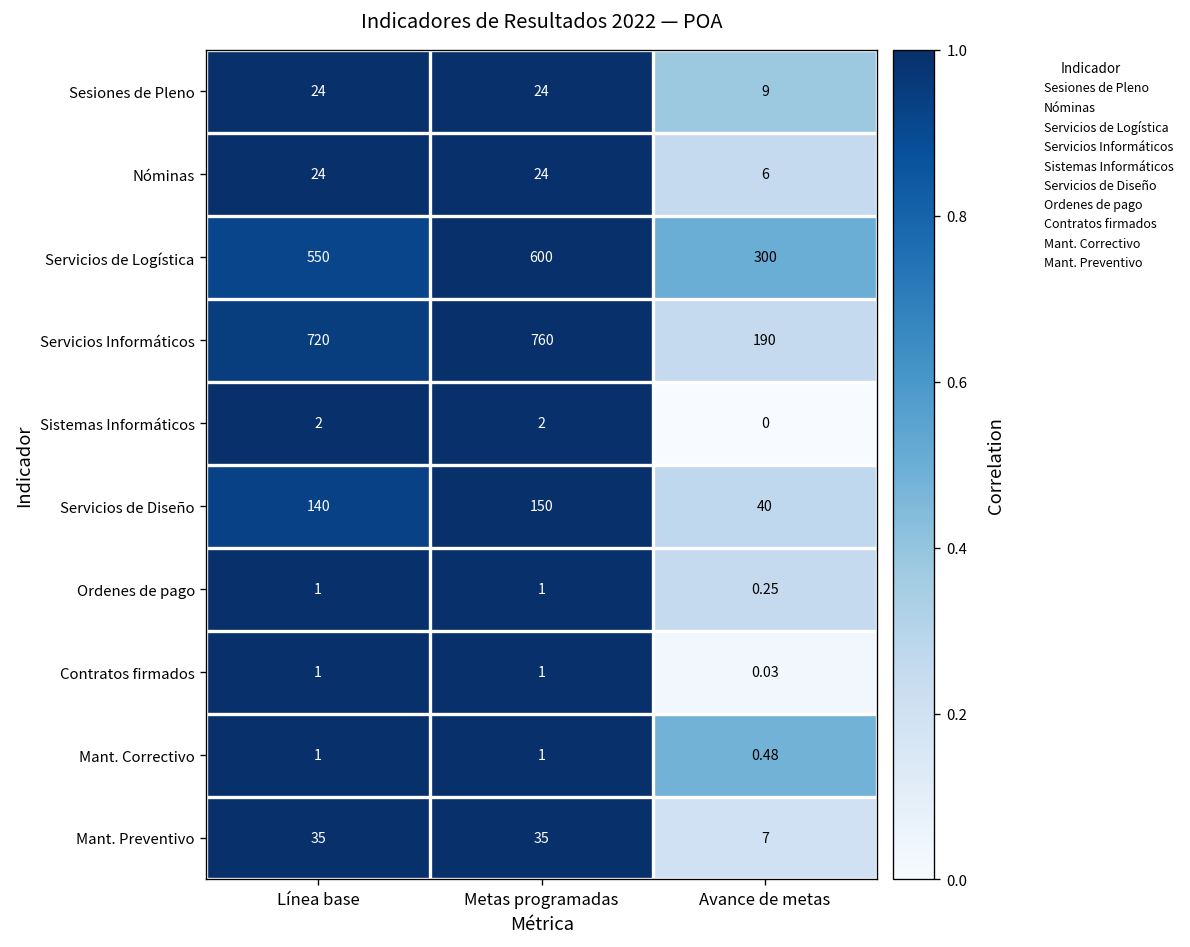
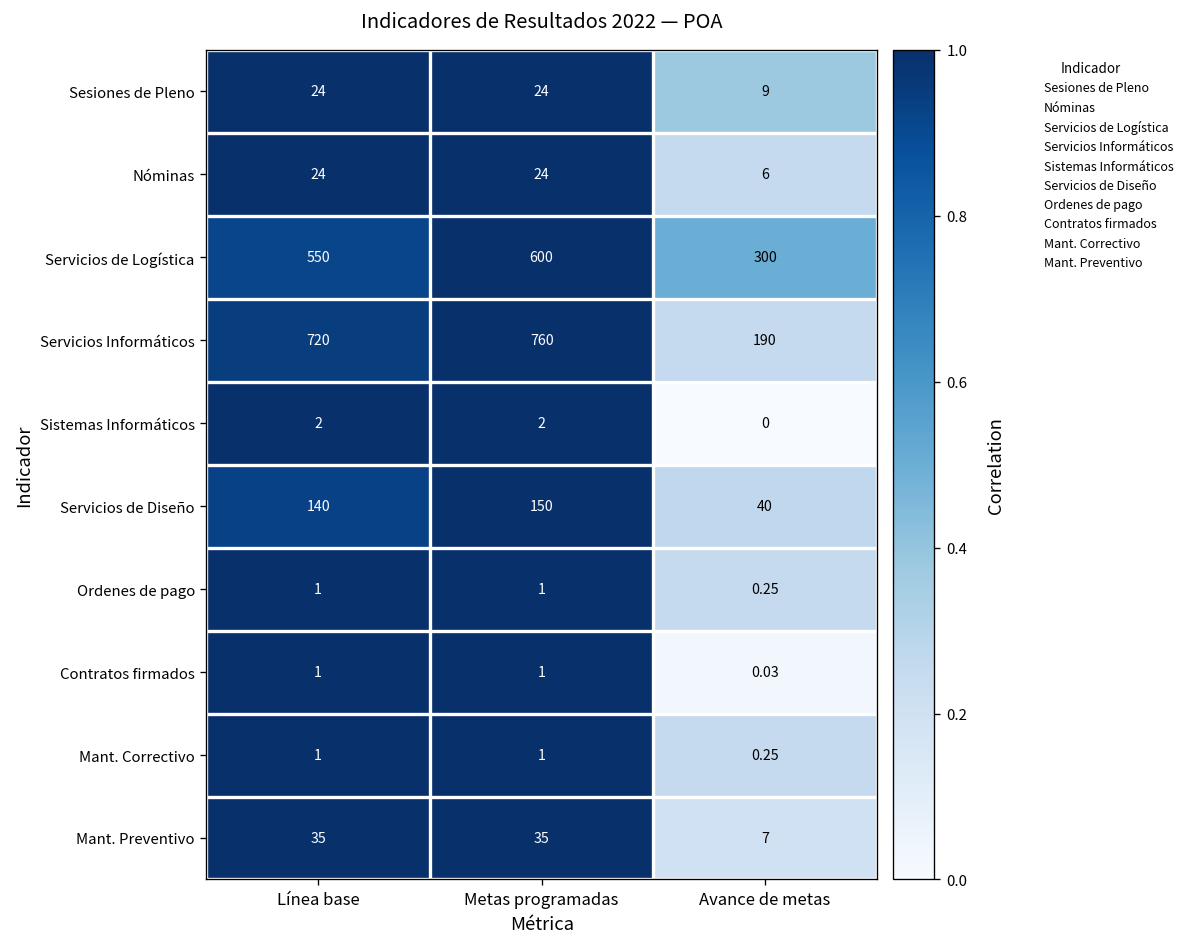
  {
    "Sesiones de Pleno": {
      "Línea base": 24,
      "Metas programadas": 24,
      "Avance de metas": 9
    },
    "Nóminas": {
      "Línea base": 24,
      "Metas programadas": 24,
      "Avance de metas": 6
    },
    "Servicios de Logística": {
      "Línea base": 550,
      "Metas programadas": 600,
      "Avance de metas": 300
    },
    "Servicios Informáticos": {
      "Línea base": 720,
      "Metas programadas": 760,
      "Avance de metas": 190
    },
    "Sistemas Informáticos": {
      "Línea base": 2,
      "Metas programadas": 2,
      "Avance de metas": 0
    },
    "Servicios de Diseño": {
      "Línea base": 140,
      "Metas programadas": 150,
      "Avance de metas": 40
    },
    "Ordenes de pago": {
      "Línea base": 1,
      "Metas programadas": 1,
      "Avance de metas": 0.25
    },
    "Contratos firmados": {
      "Línea base": 1,
      "Metas programadas": 1,
      "Avance de metas": 0.03
    },
    "Mant. Correctivo": {
      "Línea base": 1,
      "Metas programadas": 1,
-     "Avance de metas": 0.48
+     "Avance de metas": 0.25
    },
    "Mant. Preventivo": {
      "Línea base": 35,
      "Metas programadas": 35,
      "Avance de metas": 7
    }
  }
